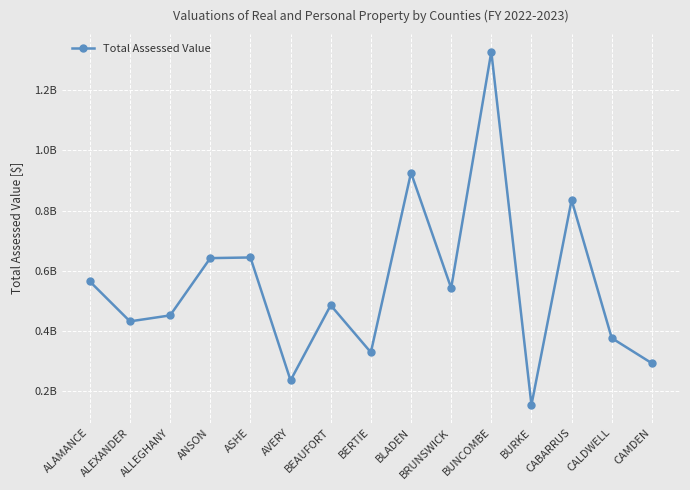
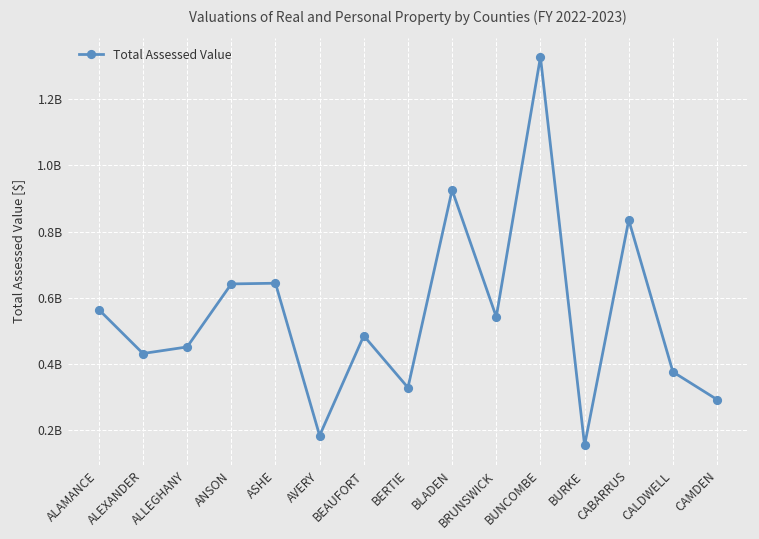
  {
    "ALAMANCE": 560000000,
    "ALEXANDER": 430000000,
    "ALLEGHANY": 450000000,
    "ANSON": 640000000,
    "ASHE": 640000000,
-   "AVERY": 240000000,
+   "AVERY": 180000000,
    "BEAUFORT": 490000000,
    "BERTIE": 330000000,
    "BLADEN": 930000000,
    "BRUNSWICK": 540000000,
    "BUNCOMBE": 1330000000,
    "BURKE": 150000000,
    "CABARRUS": 840000000,
    "CALDWELL": 380000000,
    "CAMDEN": 290000000
  }
